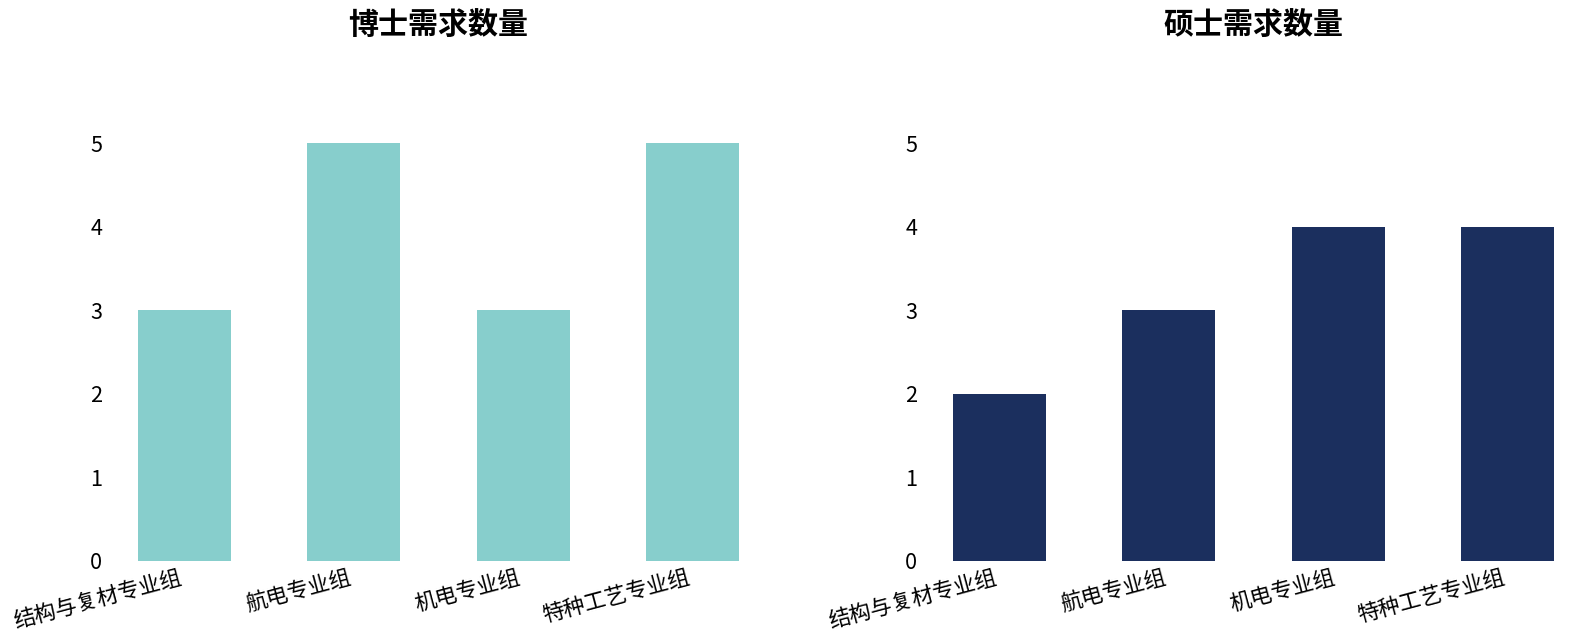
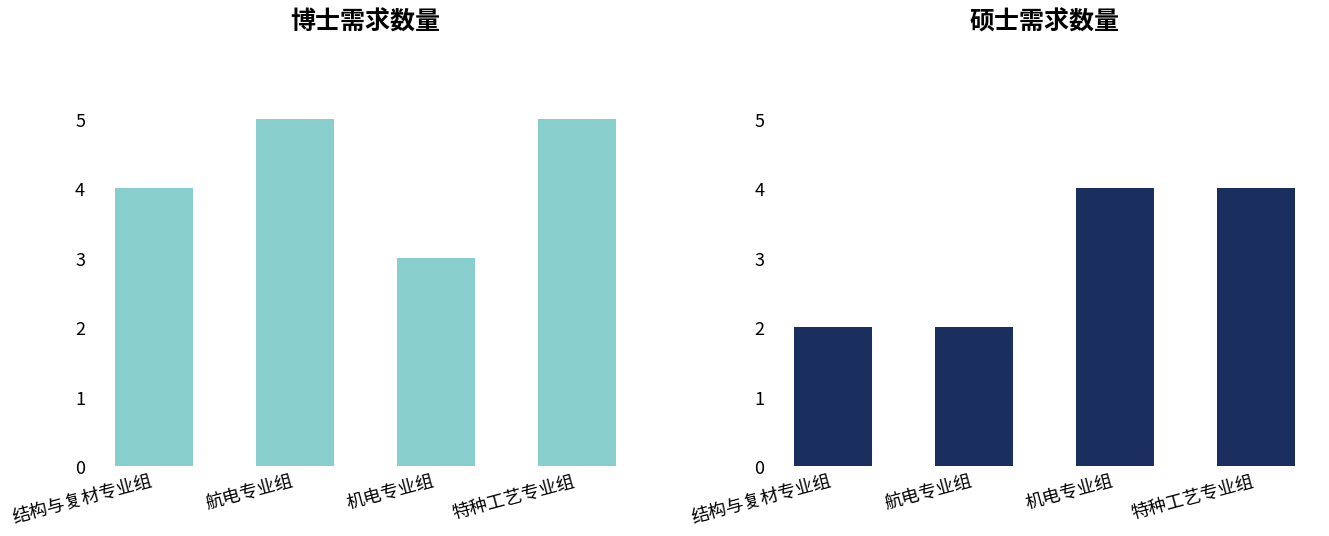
  {
    "博士需求数量": {
-     "结构与复材专业组": 3,
+     "结构与复材专业组": 4,
      "航电专业组": 5,
      "机电专业组": 3,
      "特种工艺专业组": 5
    },
    "硕士需求数量": {
      "结构与复材专业组": 2,
-     "航电专业组": 3,
+     "航电专业组": 2,
      "机电专业组": 4,
      "特种工艺专业组": 4
    }
  }
